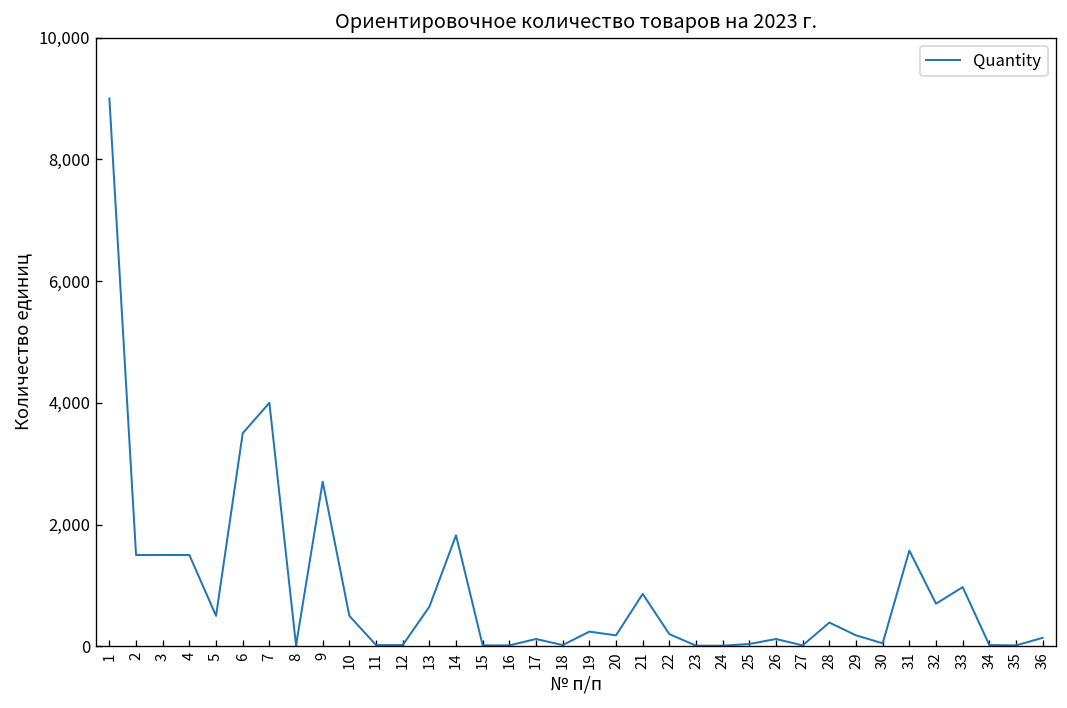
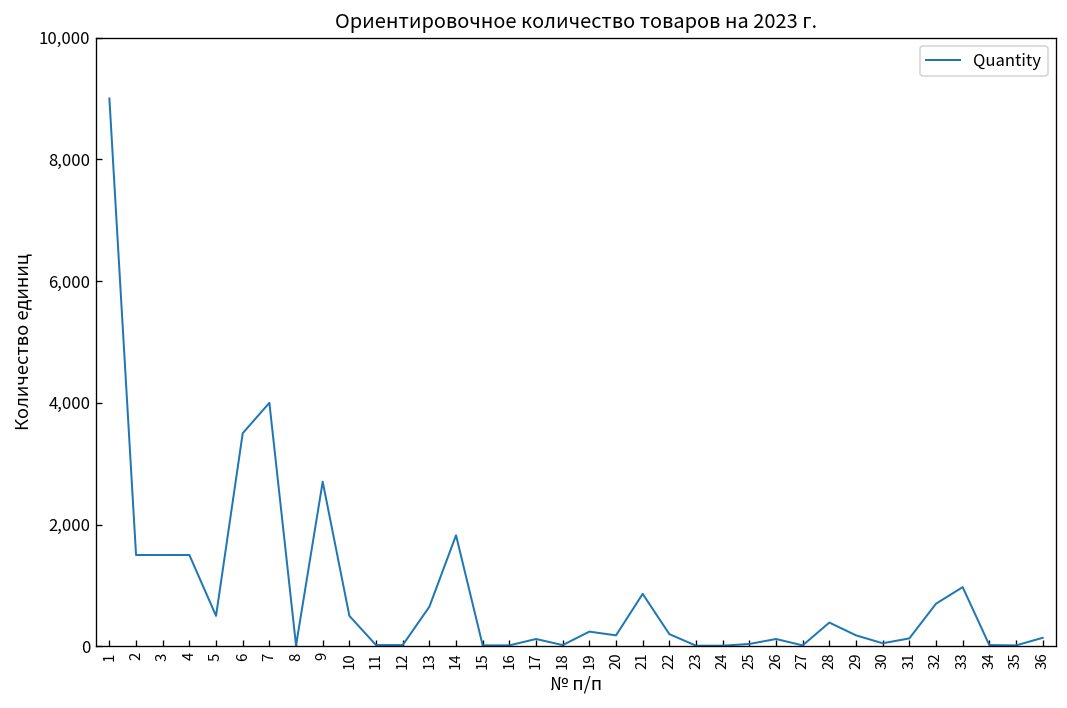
  {
    "1": "9,000",
    "2": "1,500",
    "3": "1,500",
    "4": "1,500",
    "5": "500",
    "6": "3,500",
    "7": "4,000",
    "8": "0",
    "9": "2,700",
    "10": "500",
    "11": "0",
    "12": "0",
    "13": "700",
    "14": "1,800",
    "15": "0",
    "16": "0",
    "17": "100",
    "18": "0",
    "19": "200",
    "20": "200",
    "21": "900",
    "22": "200",
    "23": "0",
    "24": "0",
    "25": "0",
    "26": "100",
    "27": "0",
    "28": "400",
    "29": "200",
    "30": "100",
-   "31": "1,600",
+   "31": "100",
    "32": "700",
    "33": "1,000",
    "34": "0",
    "35": "0",
    "36": "100"
  }
